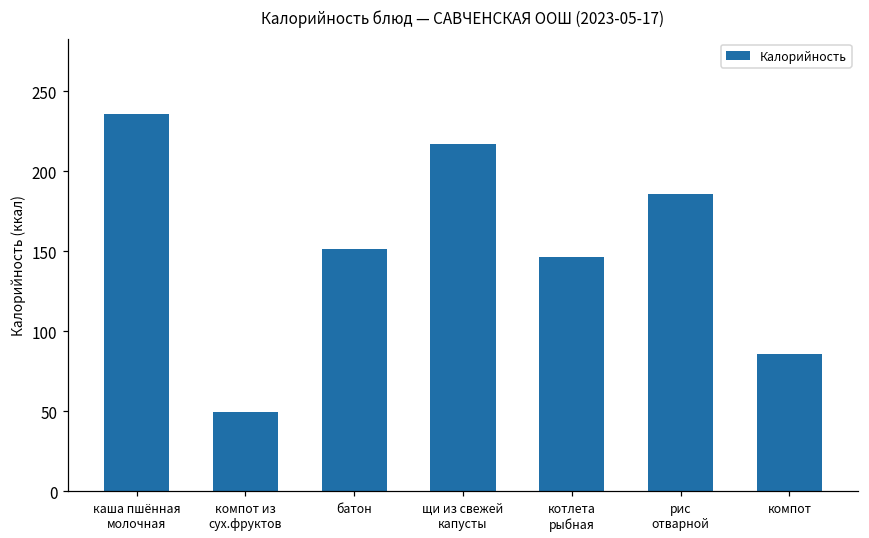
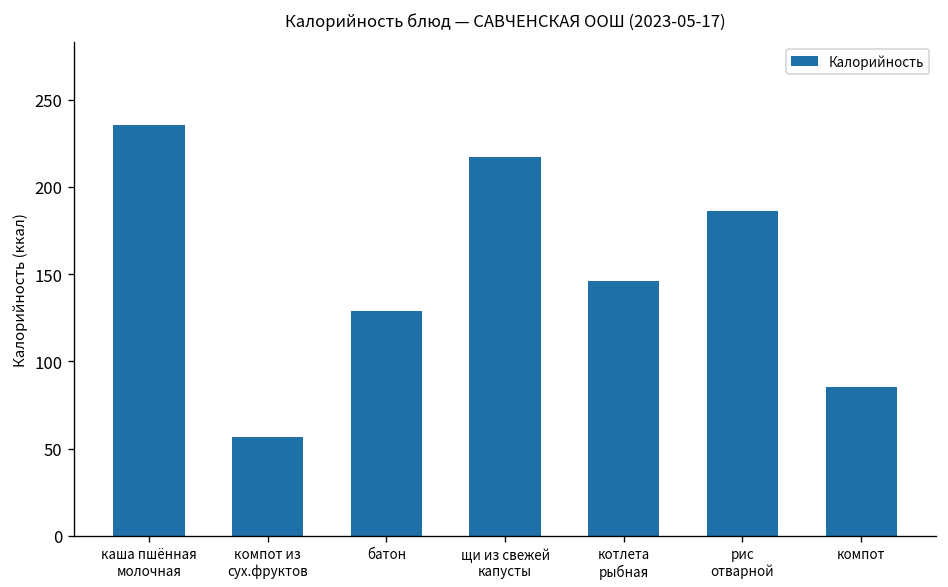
  {
    "каша пшённая молочная": 236,
-   "компот из сух.фруктов": 50,
-   "батон": 152,
+   "компот из сух.фруктов": 56,
+   "батон": 129,
    "щи из свежей капусты": 217,
    "котлета рыбная": 146,
    "рис отварной": 186,
    "компот": 86
  }
